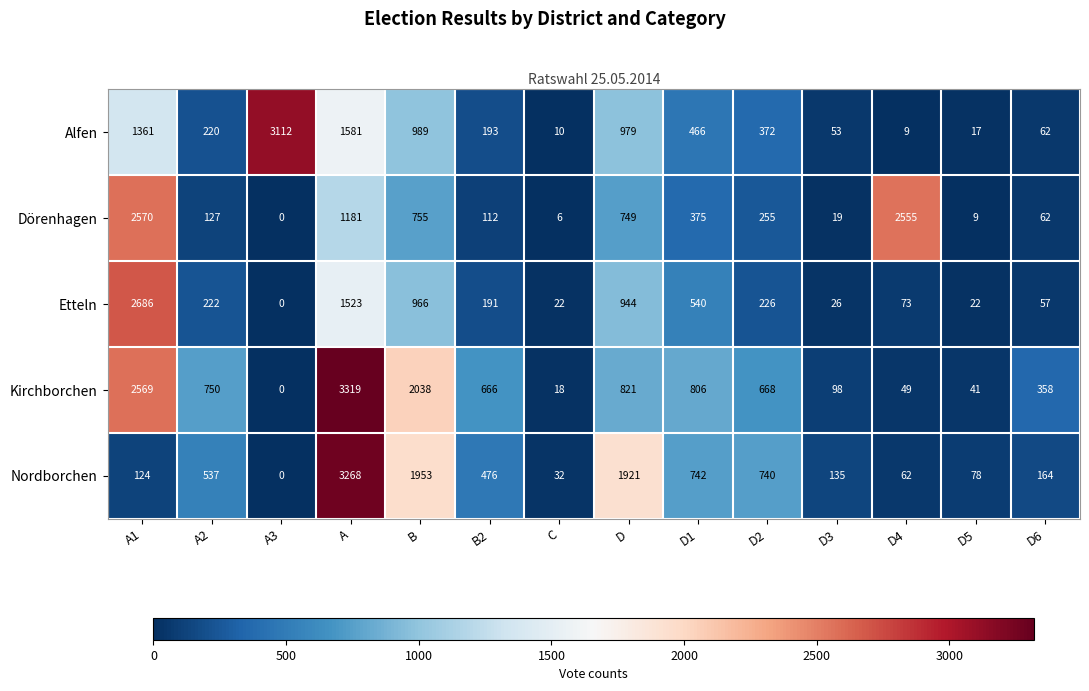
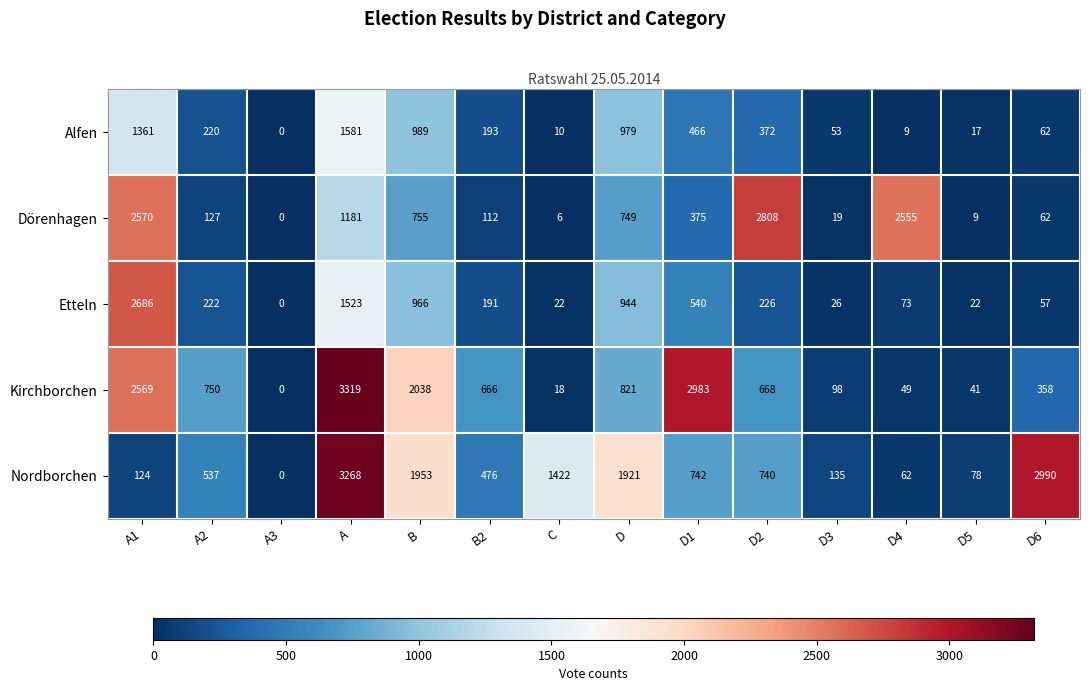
  {
    "Alfen": {
      "A1": 1361,
      "A2": 220,
-     "A3": 3112,
+     "A3": 0,
      "A": 1581,
      "B": 989,
      "B2": 193,
      "C": 10,
      "D": 979,
      "D1": 466,
      "D2": 372,
      "D3": 53,
      "D4": 9,
      "D5": 17,
      "D6": 62
    },
    "Dörenhagen": {
      "A1": 2570,
      "A2": 127,
      "A3": 0,
      "A": 1181,
      "B": 755,
      "B2": 112,
      "C": 6,
      "D": 749,
      "D1": 375,
-     "D2": 255,
+     "D2": 2808,
      "D3": 19,
      "D4": 2555,
      "D5": 9,
      "D6": 62
    },
    "Etteln": {
      "A1": 2686,
      "A2": 222,
      "A3": 0,
      "A": 1523,
      "B": 966,
      "B2": 191,
      "C": 22,
      "D": 944,
      "D1": 540,
      "D2": 226,
      "D3": 26,
      "D4": 73,
      "D5": 22,
      "D6": 57
    },
    "Kirchborchen": {
      "A1": 2569,
      "A2": 750,
      "A3": 0,
      "A": 3319,
      "B": 2038,
      "B2": 666,
      "C": 18,
      "D": 821,
-     "D1": 806,
+     "D1": 2983,
      "D2": 668,
      "D3": 98,
      "D4": 49,
      "D5": 41,
      "D6": 358
    },
    "Nordborchen": {
      "A1": 124,
      "A2": 537,
      "A3": 0,
      "A": 3268,
      "B": 1953,
      "B2": 476,
-     "C": 32,
+     "C": 1422,
      "D": 1921,
      "D1": 742,
      "D2": 740,
      "D3": 135,
      "D4": 62,
      "D5": 78,
-     "D6": 164
+     "D6": 2990
    }
  }
